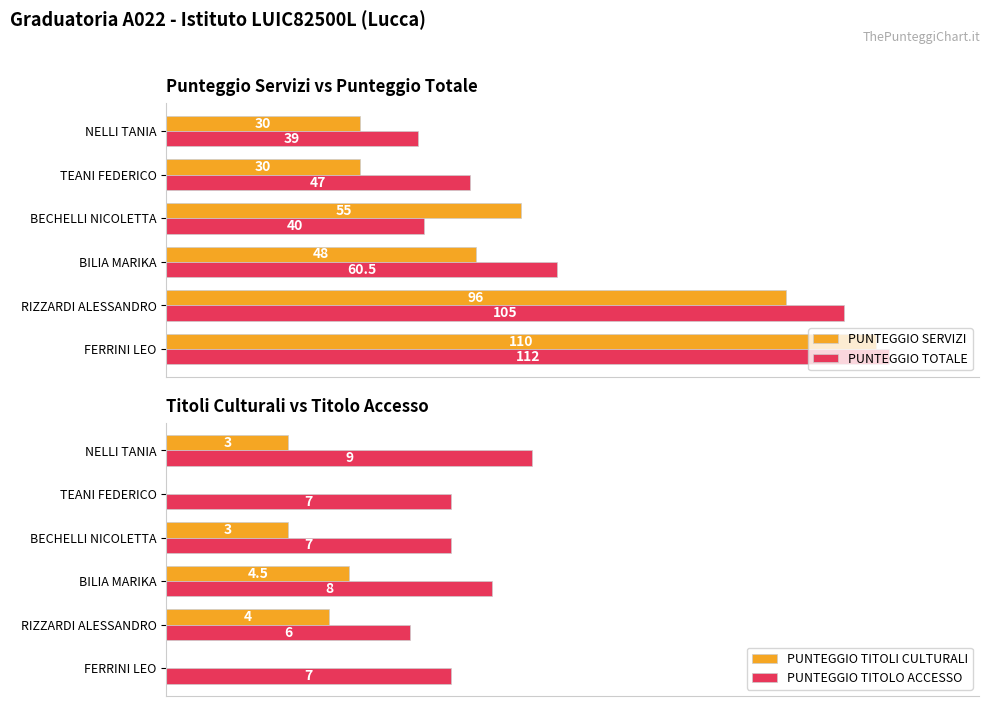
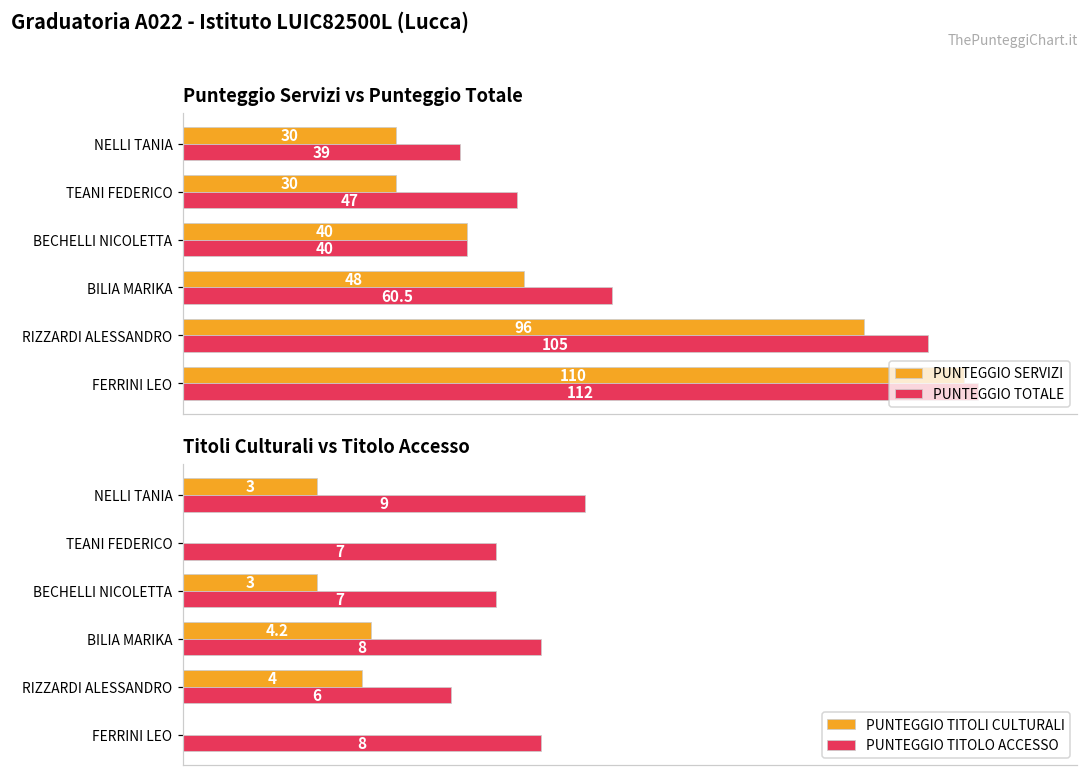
  {
    "Punteggio Servizi vs Punteggio Totale": {
      "PUNTEGGIO SERVIZI": {
        "NELLI TANIA": 30,
        "TEANI FEDERICO": 30,
-       "BECHELLI NICOLETTA": 55,
+       "BECHELLI NICOLETTA": 40,
        "BILIA MARIKA": 48,
        "RIZZARDI ALESSANDRO": 96
      },
      "PUNTEGGIO TOTALE": {
        "NELLI TANIA": 39,
        "TEANI FEDERICO": 47,
        "BECHELLI NICOLETTA": 40,
        "BILIA MARIKA": 60.5,
        "RIZZARDI ALESSANDRO": 105
      }
    },
    "Titoli Culturali vs Titolo Accesso": {
      "PUNTEGGIO TITOLI CULTURALI": {
        "NELLI TANIA": 3,
        "BECHELLI NICOLETTA": 3,
-       "BILIA MARIKA": 4.5,
+       "BILIA MARIKA": 4.2,
        "RIZZARDI ALESSANDRO": 4
      },
      "PUNTEGGIO TITOLO ACCESSO": {
        "NELLI TANIA": 9,
        "TEANI FEDERICO": 7,
        "BECHELLI NICOLETTA": 7,
        "BILIA MARIKA": 8,
        "RIZZARDI ALESSANDRO": 6,
-       "FERRINI LEO": 7
+       "FERRINI LEO": 8
      }
    }
  }
